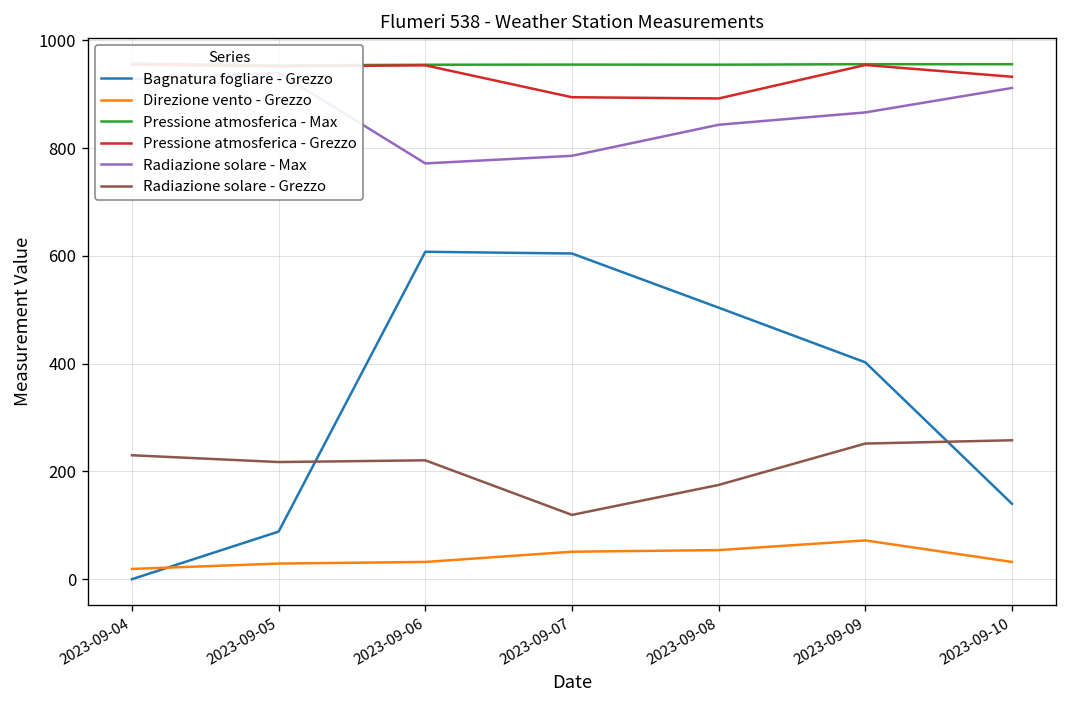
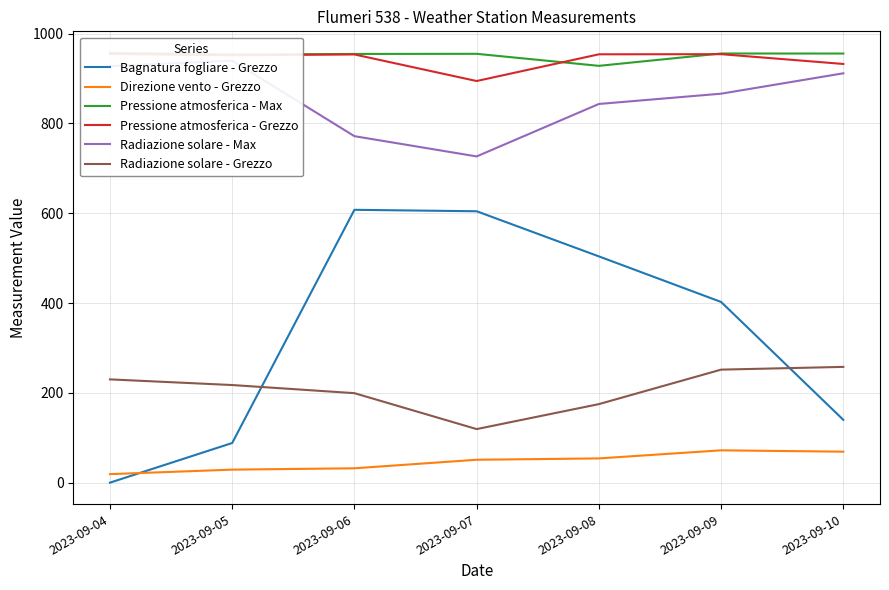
  {
    "Bagnatura fogliare - Grezzo": {
      "2023-09-04": 0,
      "2023-09-05": 90,
      "2023-09-06": 610,
      "2023-09-07": 600,
      "2023-09-08": 500,
      "2023-09-09": 400,
      "2023-09-10": 140
    },
    "Direzione vento - Grezzo": {
      "2023-09-04": 20,
      "2023-09-05": 30,
      "2023-09-06": 30,
      "2023-09-07": 50,
      "2023-09-08": 50,
      "2023-09-09": 70,
-     "2023-09-10": 30
+     "2023-09-10": 70
    },
    "Pressione atmosferica - Max": {
      "2023-09-07": 960,
-     "2023-09-08": 950,
+     "2023-09-08": 930,
      "2023-09-10": 960
    },
    "Pressione atmosferica - Grezzo": {
      "2023-09-07": 890,
-     "2023-09-08": 890,
+     "2023-09-08": 950,
      "2023-09-10": 930
    },
    "Radiazione solare - Max": {
      "2023-09-06": 770,
-     "2023-09-07": 790,
+     "2023-09-07": 730,
      "2023-09-08": 840,
      "2023-09-09": 870,
      "2023-09-10": 910
    },
    "Radiazione solare - Grezzo": {
      "2023-09-04": 230,
      "2023-09-05": 220,
-     "2023-09-06": 220,
+     "2023-09-06": 200,
      "2023-09-07": 120,
      "2023-09-08": 170,
      "2023-09-09": 250,
      "2023-09-10": 260
    }
  }
